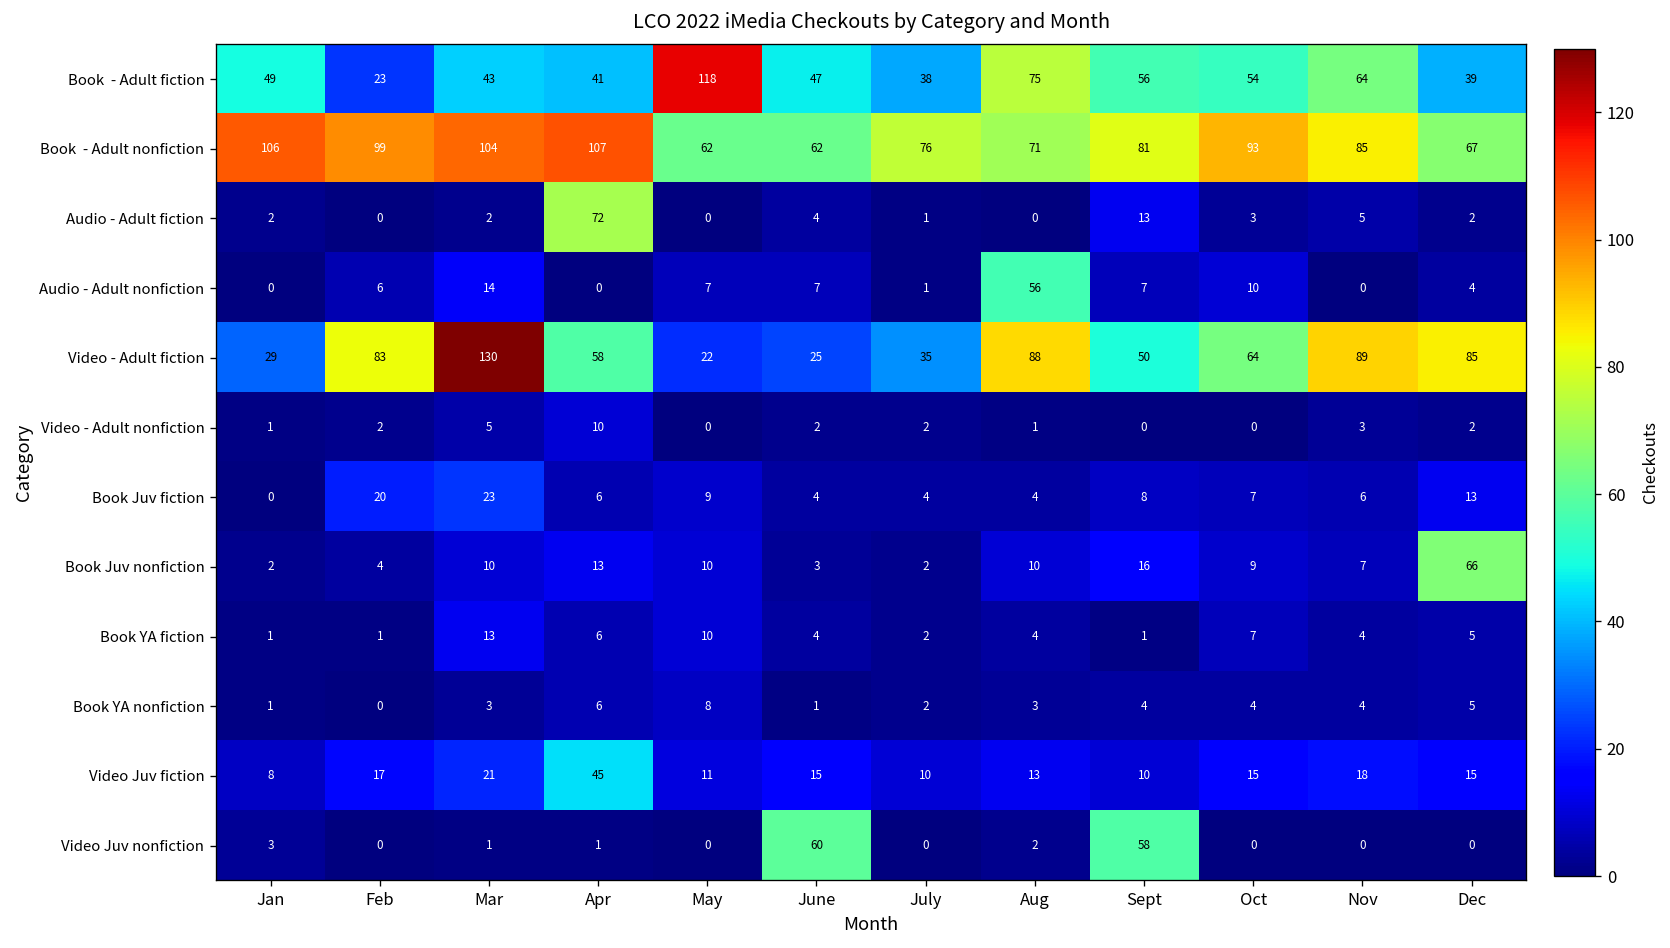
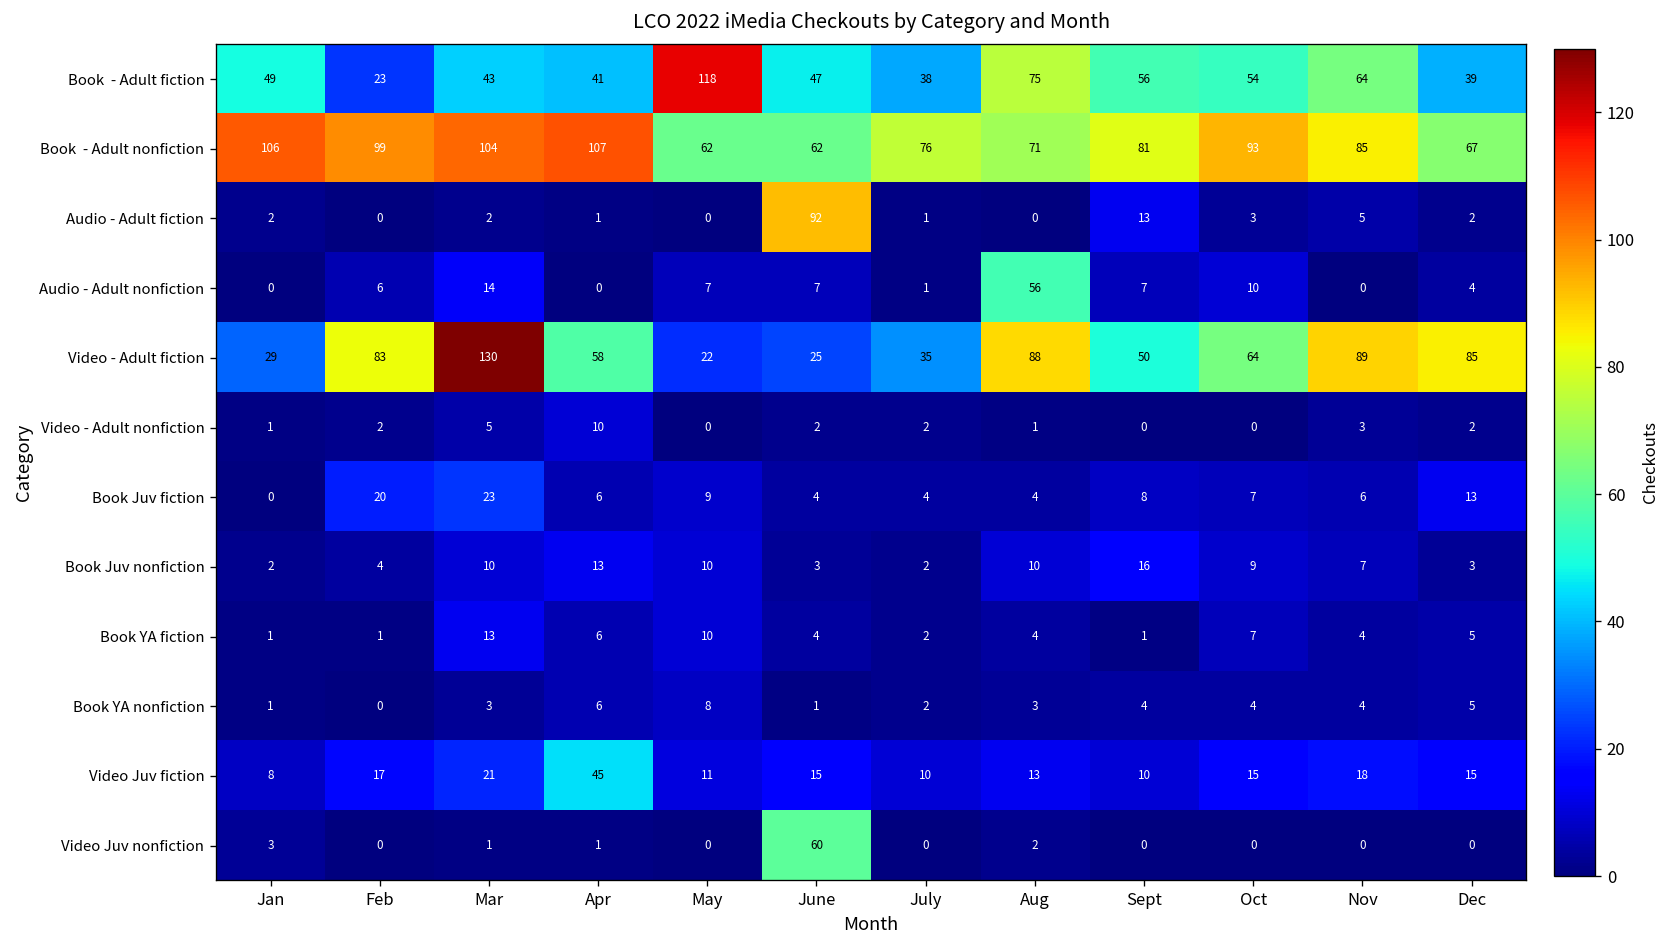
  {
    "Book - Adult fiction": {
      "Jan": 49,
      "Feb": 23,
      "Mar": 43,
      "Apr": 41,
      "May": 118,
      "June": 47,
      "July": 38,
      "Aug": 75,
      "Sept": 56,
      "Oct": 54,
      "Nov": 64,
      "Dec": 39
    },
    "Book - Adult nonfiction": {
      "Jan": 106,
      "Feb": 99,
      "Mar": 104,
      "Apr": 107,
      "May": 62,
      "June": 62,
      "July": 76,
      "Aug": 71,
      "Sept": 81,
      "Oct": 93,
      "Nov": 85,
      "Dec": 67
    },
    "Audio - Adult fiction": {
      "Jan": 2,
      "Feb": 0,
      "Mar": 2,
-     "Apr": 72,
+     "Apr": 1,
      "May": 0,
-     "June": 4,
+     "June": 92,
      "July": 1,
      "Aug": 0,
      "Sept": 13,
      "Oct": 3,
      "Nov": 5,
      "Dec": 2
    },
    "Audio - Adult nonfiction": {
      "Jan": 0,
      "Feb": 6,
      "Mar": 14,
      "Apr": 0,
      "May": 7,
      "June": 7,
      "July": 1,
      "Aug": 56,
      "Sept": 7,
      "Oct": 10,
      "Nov": 0,
      "Dec": 4
    },
    "Video - Adult fiction": {
      "Jan": 29,
      "Feb": 83,
      "Mar": 130,
      "Apr": 58,
      "May": 22,
      "June": 25,
      "July": 35,
      "Aug": 88,
      "Sept": 50,
      "Oct": 64,
      "Nov": 89,
      "Dec": 85
    },
    "Video - Adult nonfiction": {
      "Jan": 1,
      "Feb": 2,
      "Mar": 5,
      "Apr": 10,
      "May": 0,
      "June": 2,
      "July": 2,
      "Aug": 1,
      "Sept": 0,
      "Oct": 0,
      "Nov": 3,
      "Dec": 2
    },
    "Book Juv fiction": {
      "Jan": 0,
      "Feb": 20,
      "Mar": 23,
      "Apr": 6,
      "May": 9,
      "June": 4,
      "July": 4,
      "Aug": 4,
      "Sept": 8,
      "Oct": 7,
      "Nov": 6,
      "Dec": 13
    },
    "Book Juv nonfiction": {
      "Jan": 2,
      "Feb": 4,
      "Mar": 10,
      "Apr": 13,
      "May": 10,
      "June": 3,
      "July": 2,
      "Aug": 10,
      "Sept": 16,
      "Oct": 9,
      "Nov": 7,
-     "Dec": 66
+     "Dec": 3
    },
    "Book YA fiction": {
      "Jan": 1,
      "Feb": 1,
      "Mar": 13,
      "Apr": 6,
      "May": 10,
      "June": 4,
      "July": 2,
      "Aug": 4,
      "Sept": 1,
      "Oct": 7,
      "Nov": 4,
      "Dec": 5
    },
    "Book YA nonfiction": {
      "Jan": 1,
      "Feb": 0,
      "Mar": 3,
      "Apr": 6,
      "May": 8,
      "June": 1,
      "July": 2,
      "Aug": 3,
      "Sept": 4,
      "Oct": 4,
      "Nov": 4,
      "Dec": 5
    },
    "Video Juv fiction": {
      "Jan": 8,
      "Feb": 17,
      "Mar": 21,
      "Apr": 45,
      "May": 11,
      "June": 15,
      "July": 10,
      "Aug": 13,
      "Sept": 10,
      "Oct": 15,
      "Nov": 18,
      "Dec": 15
    },
    "Video Juv nonfiction": {
      "Jan": 3,
      "Feb": 0,
      "Mar": 1,
      "Apr": 1,
      "May": 0,
      "June": 60,
      "July": 0,
      "Aug": 2,
-     "Sept": 58,
+     "Sept": 0,
      "Oct": 0,
      "Nov": 0,
      "Dec": 0
    }
  }
